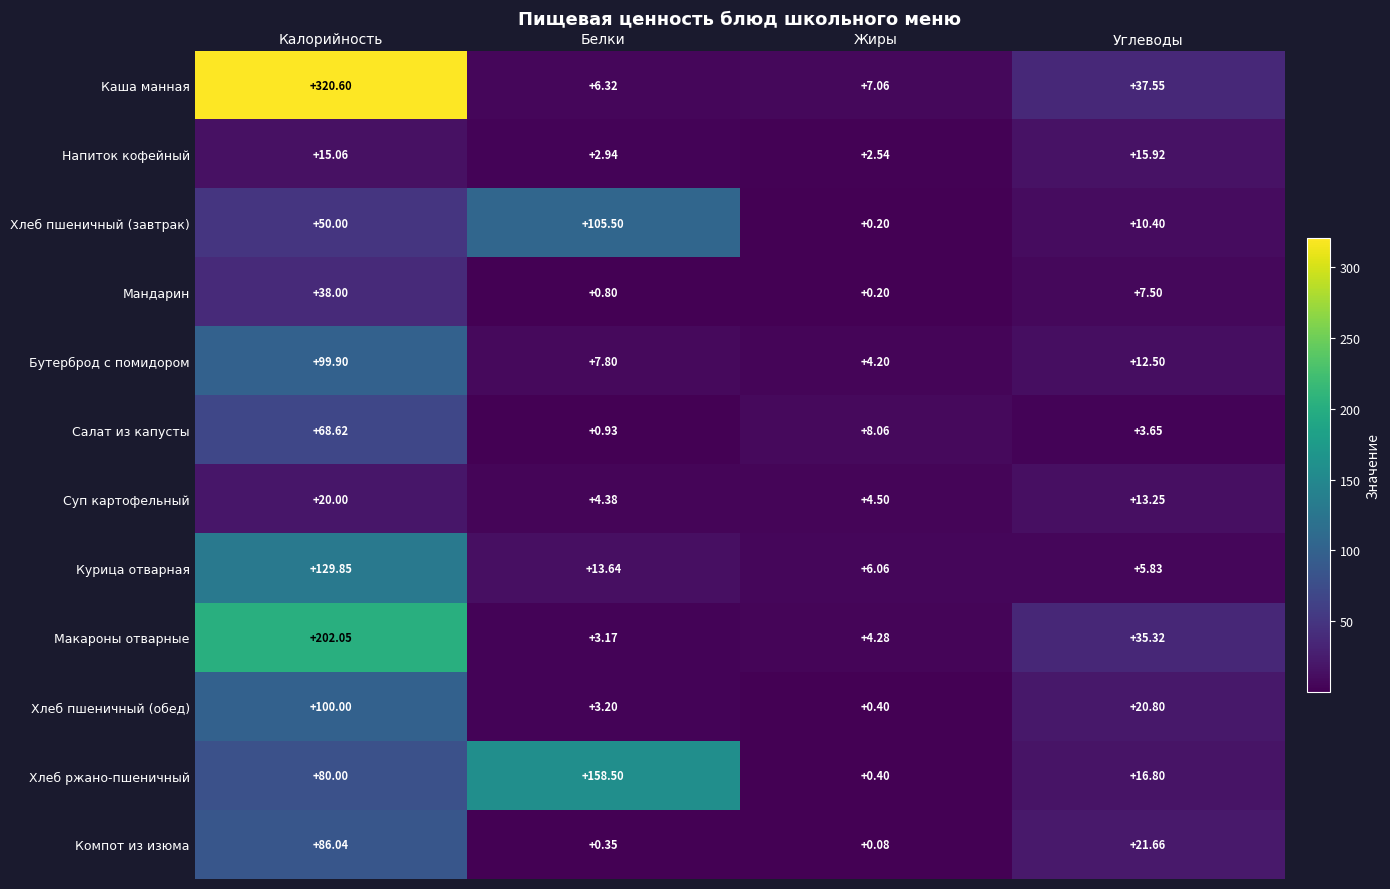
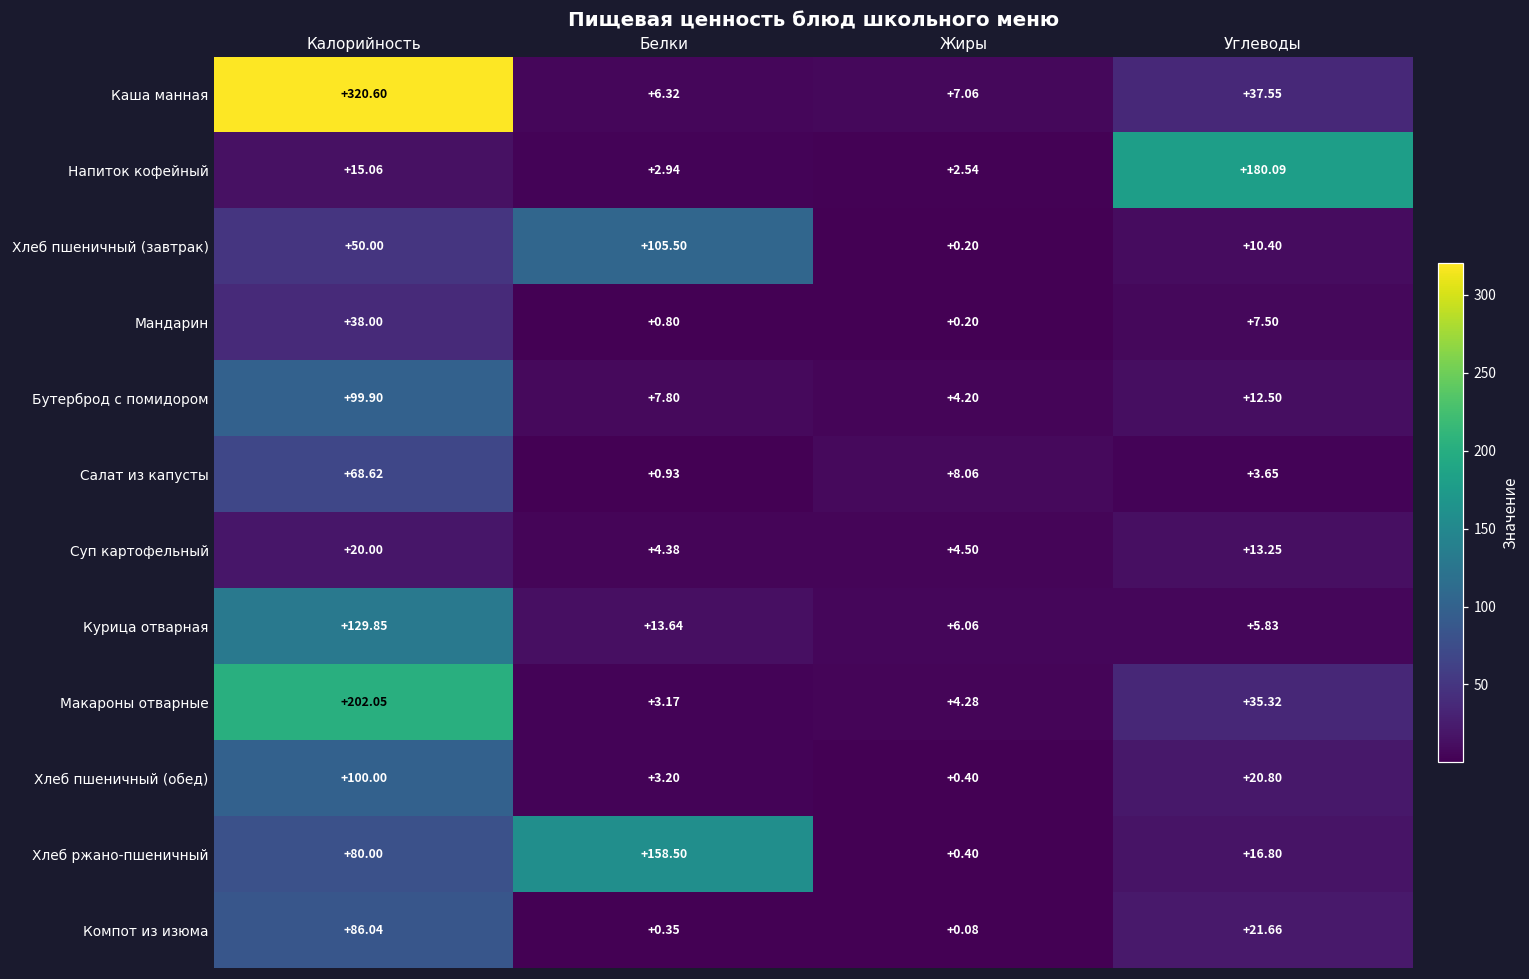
  {
    "Каша манная": {
      "Калорийность": "+320.60",
      "Белки": "+6.32",
      "Жиры": "+7.06",
      "Углеводы": "+37.55"
    },
    "Напиток кофейный": {
      "Калорийность": "+15.06",
      "Белки": "+2.94",
      "Жиры": "+2.54",
-     "Углеводы": "+15.92"
+     "Углеводы": "+180.09"
    },
    "Хлеб пшеничный (завтрак)": {
      "Калорийность": "+50.00",
      "Белки": "+105.50",
      "Жиры": "+0.20",
      "Углеводы": "+10.40"
    },
    "Мандарин": {
      "Калорийность": "+38.00",
      "Белки": "+0.80",
      "Жиры": "+0.20",
      "Углеводы": "+7.50"
    },
    "Бутерброд с помидором": {
      "Калорийность": "+99.90",
      "Белки": "+7.80",
      "Жиры": "+4.20",
      "Углеводы": "+12.50"
    },
    "Салат из капусты": {
      "Калорийность": "+68.62",
      "Белки": "+0.93",
      "Жиры": "+8.06",
      "Углеводы": "+3.65"
    },
    "Суп картофельный": {
      "Калорийность": "+20.00",
      "Белки": "+4.38",
      "Жиры": "+4.50",
      "Углеводы": "+13.25"
    },
    "Курица отварная": {
      "Калорийность": "+129.85",
      "Белки": "+13.64",
      "Жиры": "+6.06",
      "Углеводы": "+5.83"
    },
    "Макароны отварные": {
      "Калорийность": "+202.05",
      "Белки": "+3.17",
      "Жиры": "+4.28",
      "Углеводы": "+35.32"
    },
    "Хлеб пшеничный (обед)": {
      "Калорийность": "+100.00",
      "Белки": "+3.20",
      "Жиры": "+0.40",
      "Углеводы": "+20.80"
    },
    "Хлеб ржано-пшеничный": {
      "Калорийность": "+80.00",
      "Белки": "+158.50",
      "Жиры": "+0.40",
      "Углеводы": "+16.80"
    },
    "Компот из изюма": {
      "Калорийность": "+86.04",
      "Белки": "+0.35",
      "Жиры": "+0.08",
      "Углеводы": "+21.66"
    }
  }
